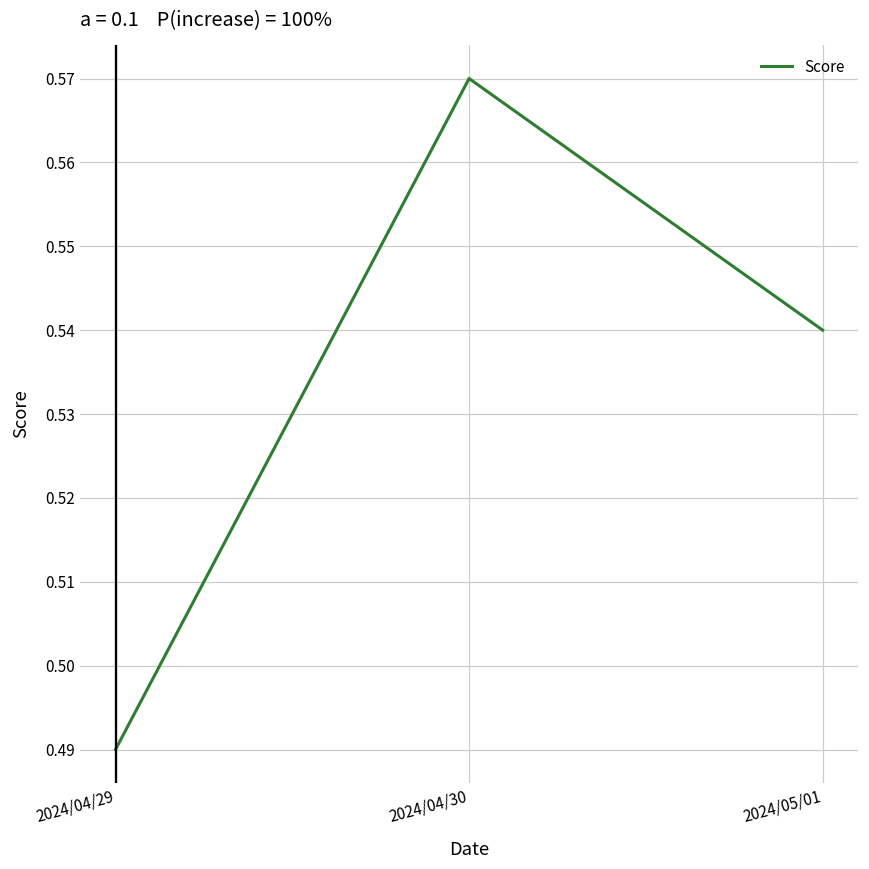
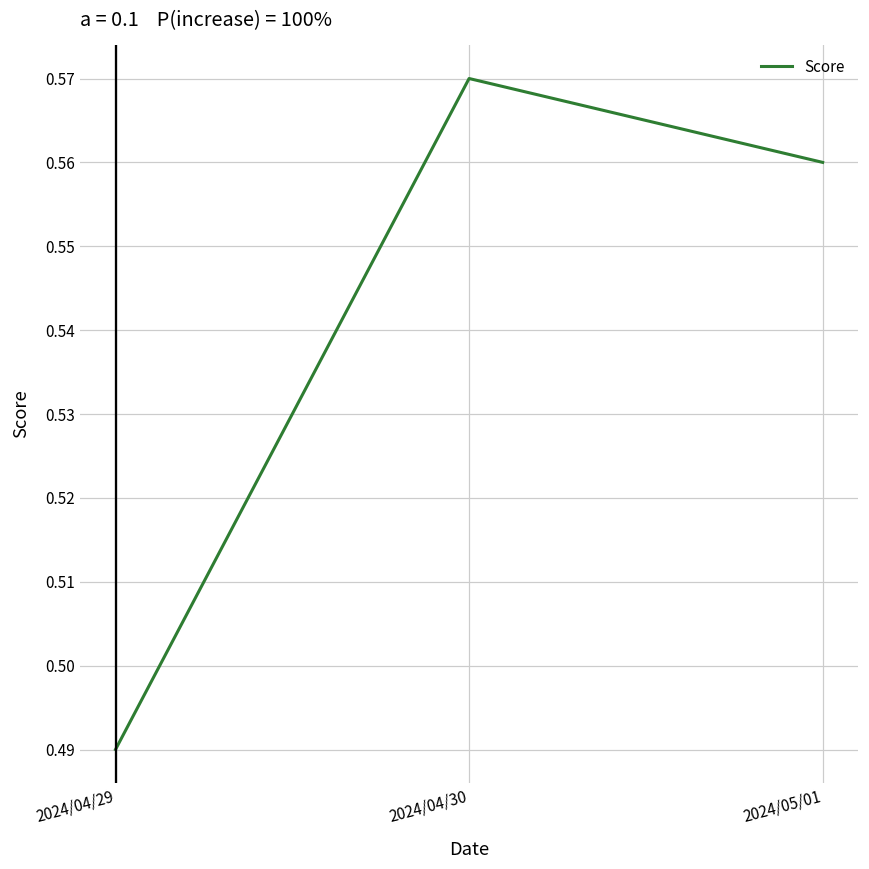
  {
    "2024/04/29": 0.49,
    "2024/04/30": 0.57,
-   "2024/05/01": 0.54
+   "2024/05/01": 0.56
  }
